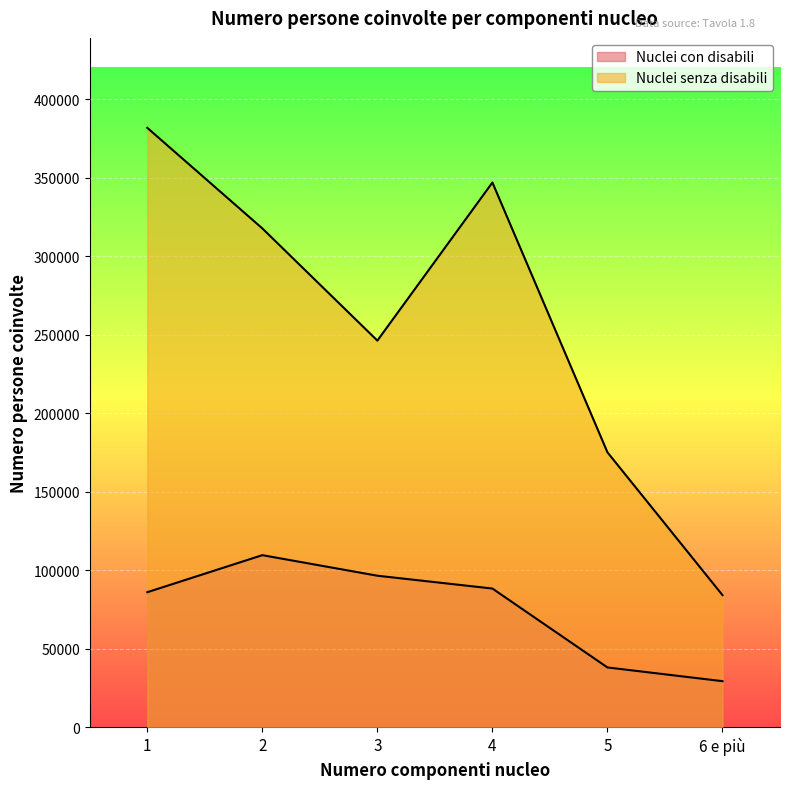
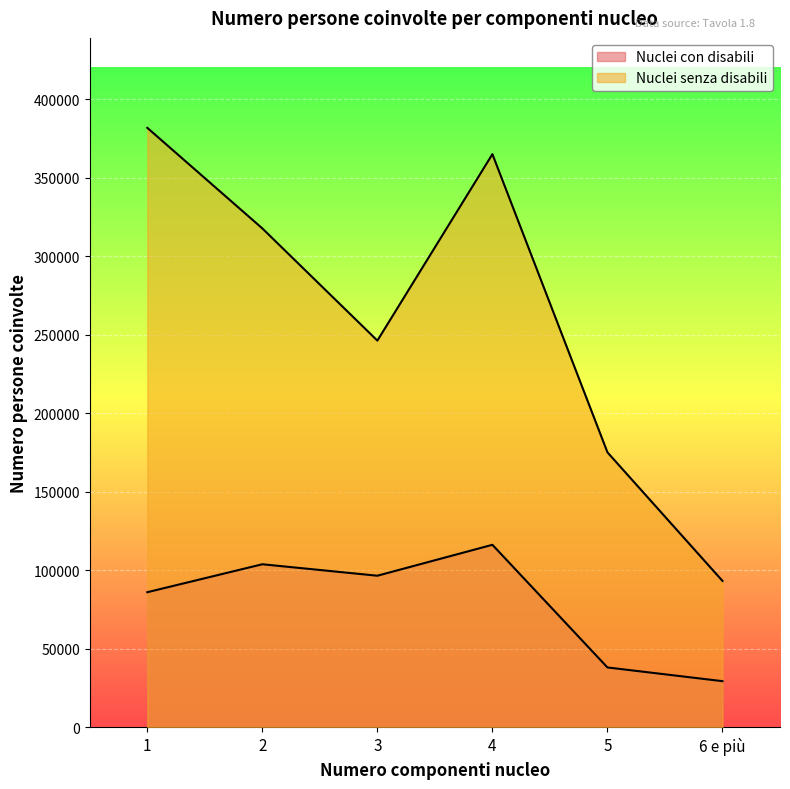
  {
    "Nuclei con disabili": {
      "1": 86000,
-     "2": 110000,
+     "2": 104000,
      "3": 97000,
-     "4": 88000,
+     "4": 116000,
      "5": 38000,
      "6 e più": 29000
    },
    "Nuclei senza disabili": {
      "1": 382000,
      "2": 318000,
      "3": 246000,
-     "4": 347000,
+     "4": 365000,
      "5": 175000,
-     "6 e più": 84000
+     "6 e più": 93000
    }
  }
